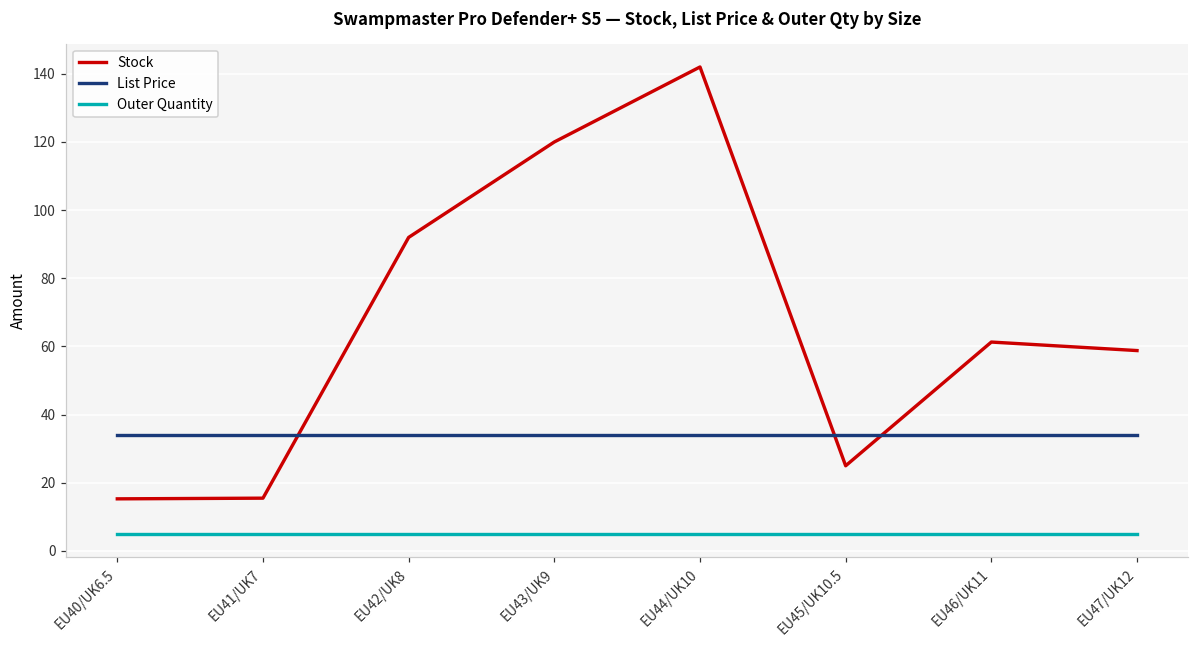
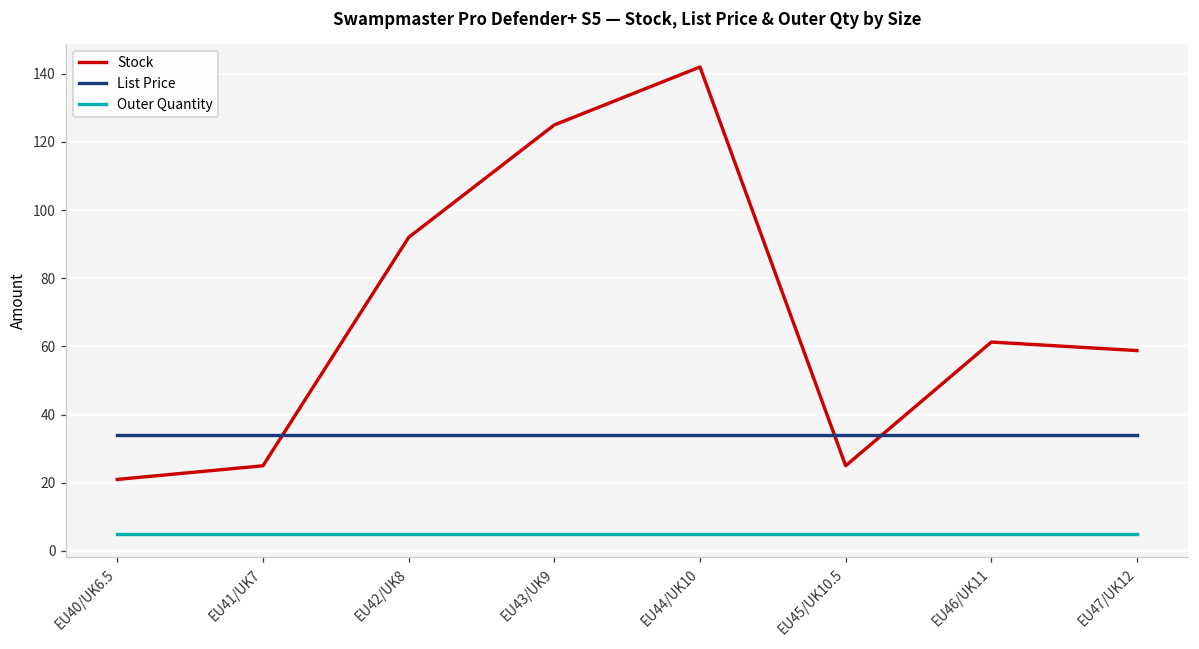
  {
    "Stock": {
-     "EU40/UK6.5": 15,
-     "EU41/UK7": 16,
+     "EU40/UK6.5": 21,
+     "EU41/UK7": 25,
      "EU42/UK8": 92,
-     "EU43/UK9": 120,
+     "EU43/UK9": 125,
      "EU44/UK10": 142,
      "EU45/UK10.5": 25,
      "EU46/UK11": 61,
      "EU47/UK12": 59
    },
    "List Price": {
      "EU40/UK6.5": 34,
      "EU41/UK7": 34,
      "EU42/UK8": 34,
      "EU43/UK9": 34,
      "EU44/UK10": 34,
      "EU45/UK10.5": 34,
      "EU46/UK11": 34,
      "EU47/UK12": 34
    },
    "Outer Quantity": {
      "EU40/UK6.5": 5,
      "EU41/UK7": 5,
      "EU42/UK8": 5,
      "EU43/UK9": 5,
      "EU44/UK10": 5,
      "EU45/UK10.5": 5,
      "EU46/UK11": 5,
      "EU47/UK12": 5
    }
  }
